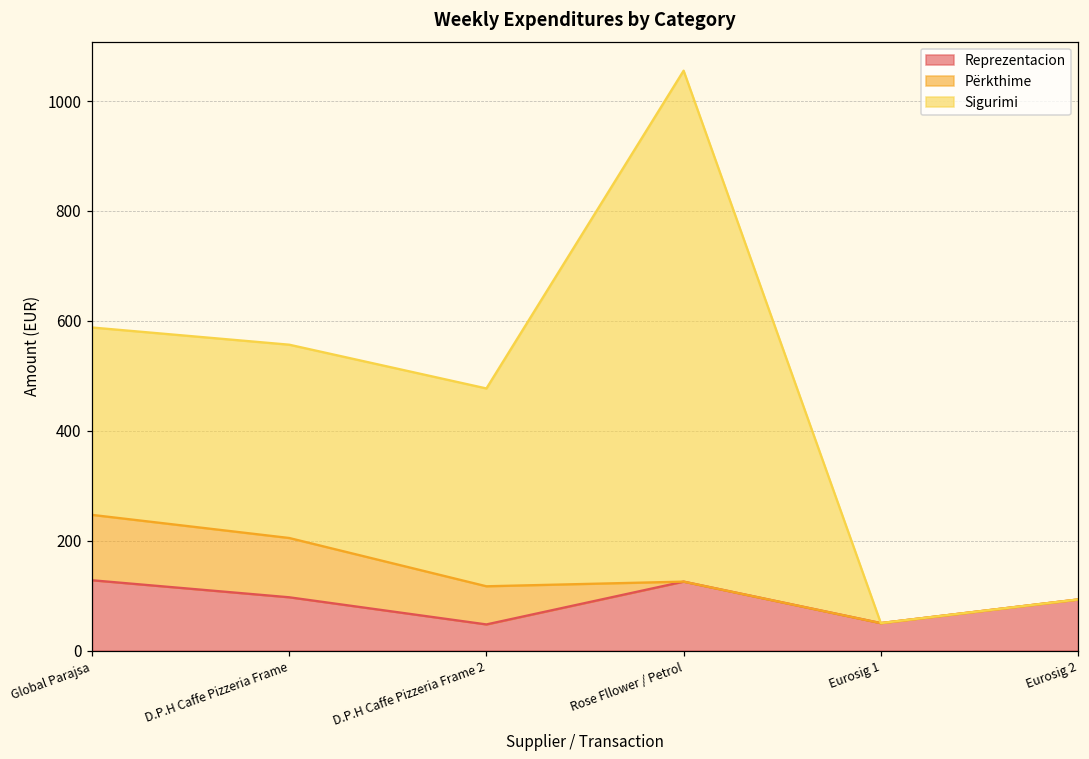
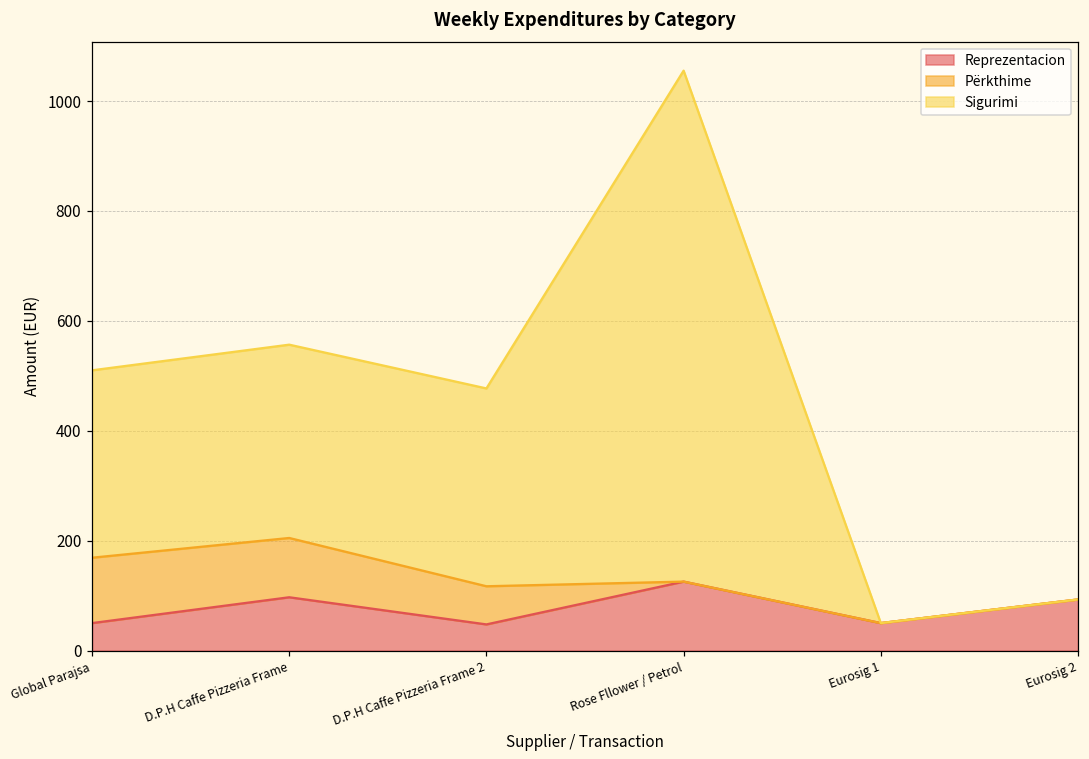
  {
    "Reprezentacion": {
-     "Global Parajsa": 130,
+     "Global Parajsa": 50,
      "D.P.H Caffe Pizzeria Frame": 100,
      "D.P.H Caffe Pizzeria Frame 2": 50
    }
  }
